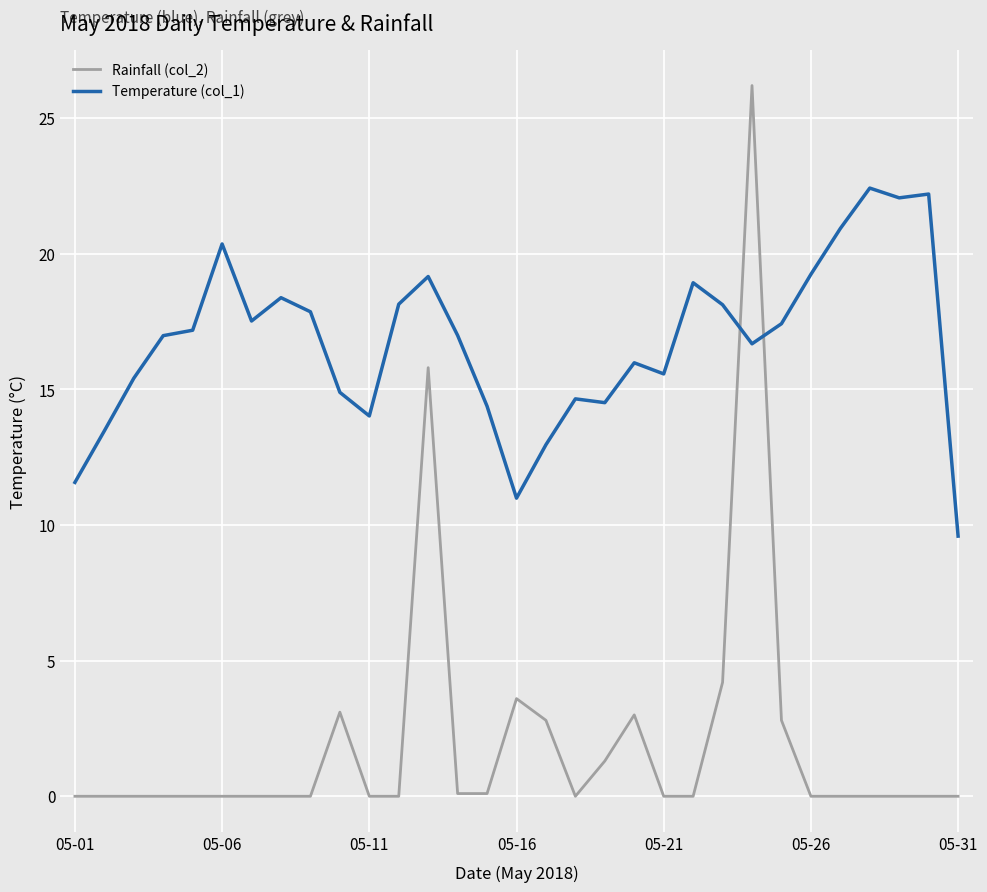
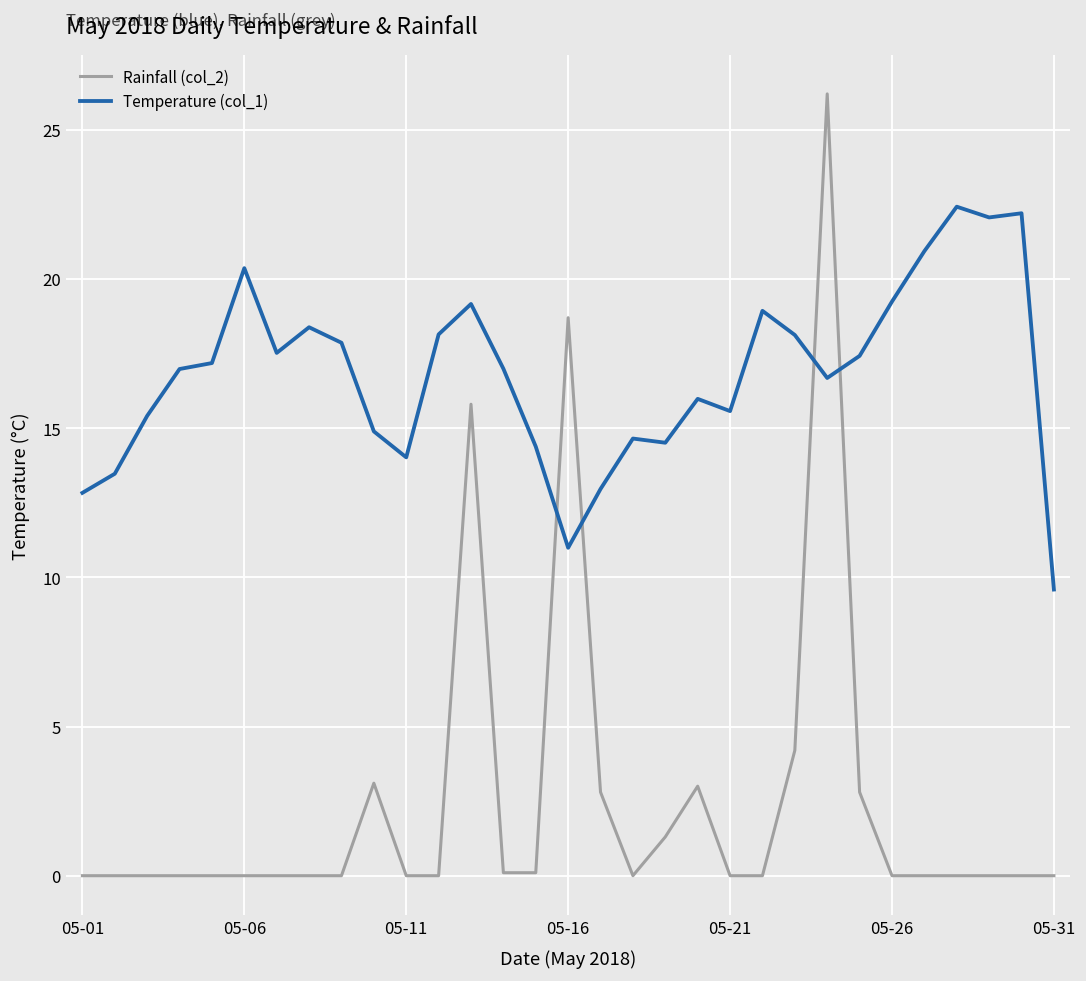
  {
    "Rainfall (col_2)": {
      "05-01": 0.0,
      "05-06": 0.0,
      "05-11": 0.0,
-     "05-16": 3.6,
+     "05-16": 18.7,
      "05-21": 0.0,
      "05-26": 0.0,
      "05-31": 0.0
    },
    "Temperature (col_1)": {
-     "05-01": 11.6,
+     "05-01": 12.8,
      "05-06": 20.4,
      "05-11": 14.0,
      "05-16": 11.0,
      "05-21": 15.6,
      "05-26": 19.2,
      "05-31": 9.6
    }
  }
